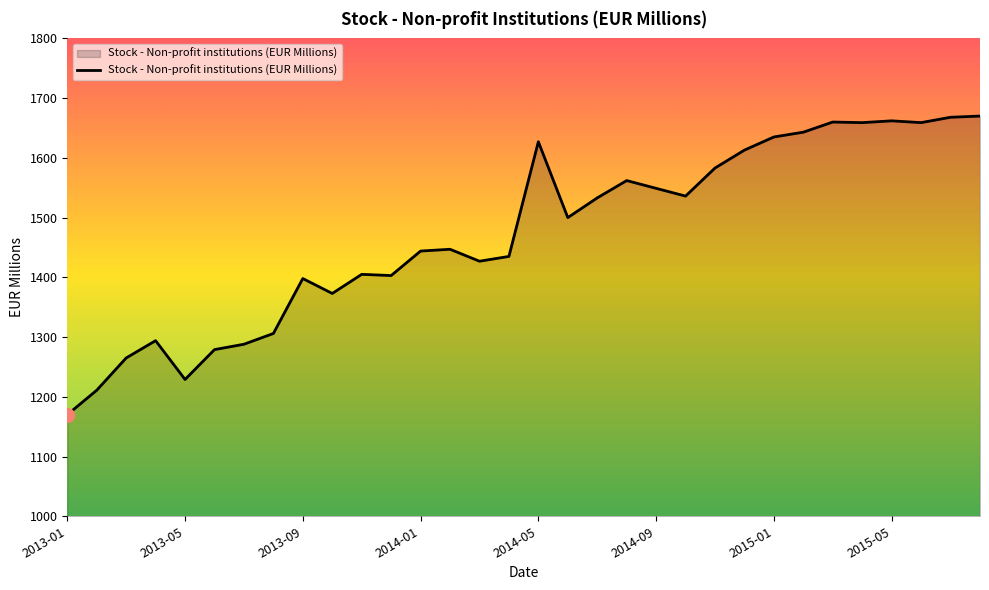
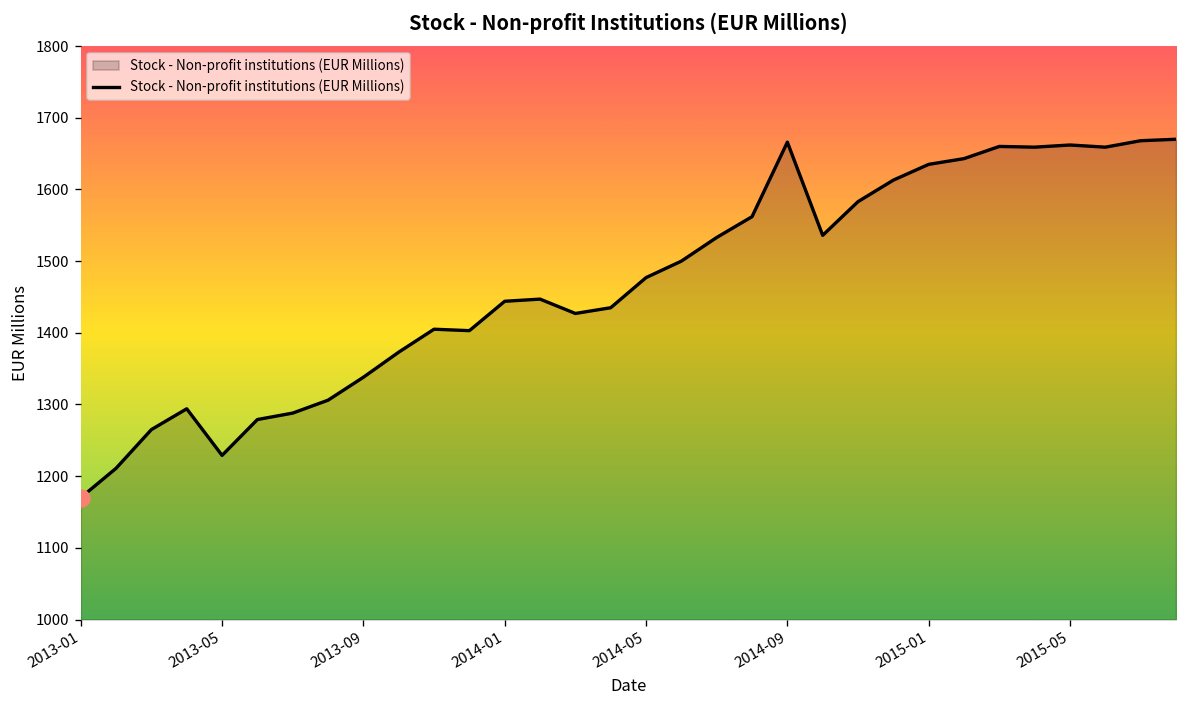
  {
    "Stock - Non-profit institutions (EUR Millions)": {
      "2013-05": 1230,
-     "2013-09": 1400,
+     "2013-09": 1340,
      "2014-01": 1440,
-     "2014-05": 1630,
-     "2014-09": 1550,
+     "2014-05": 1480,
+     "2014-09": 1670,
      "2015-01": 1640,
      "2015-05": 1660
    }
  }
